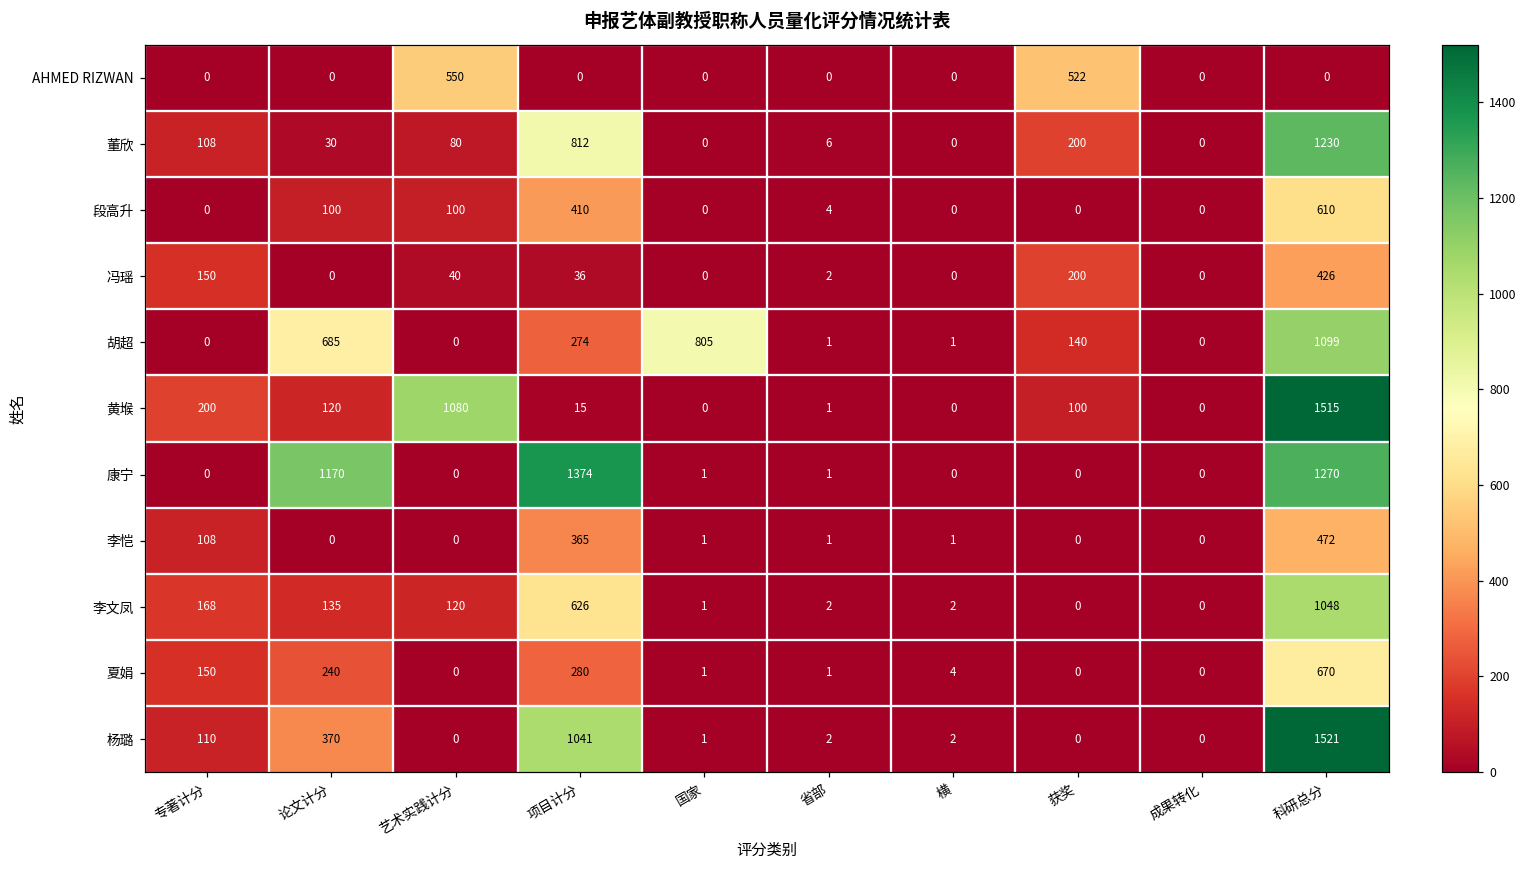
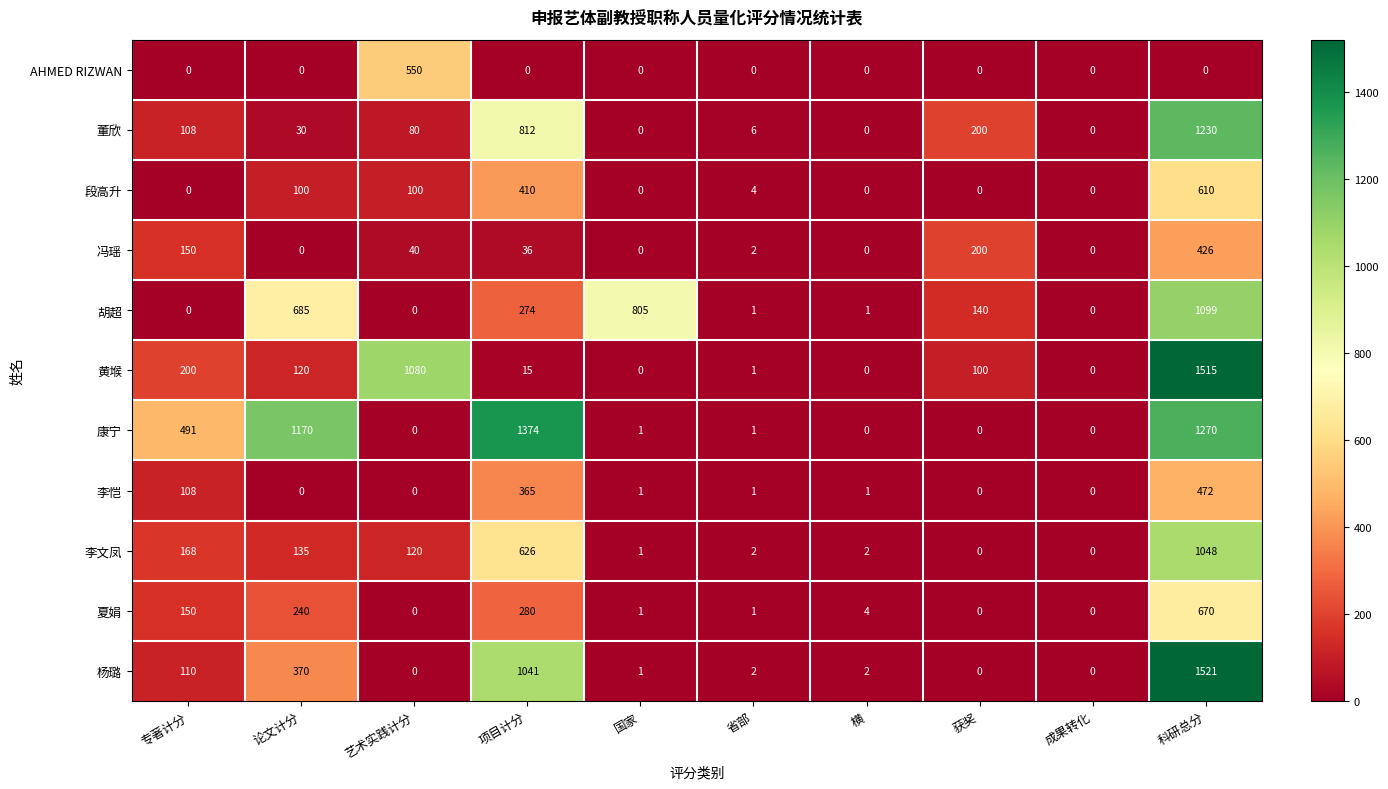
  {
    "AHMED RIZWAN": {
      "专著计分": 0,
      "论文计分": 0,
      "艺术实践计分": 550,
      "项目计分": 0,
      "国家": 0,
      "省部": 0,
      "横": 0,
-     "获奖": 522,
+     "获奖": 0,
      "成果转化": 0,
      "科研总分": 0
    },
    "董欣": {
      "专著计分": 108,
      "论文计分": 30,
      "艺术实践计分": 80,
      "项目计分": 812,
      "国家": 0,
      "省部": 6,
      "横": 0,
      "获奖": 200,
      "成果转化": 0,
      "科研总分": 1230
    },
    "段高升": {
      "专著计分": 0,
      "论文计分": 100,
      "艺术实践计分": 100,
      "项目计分": 410,
      "国家": 0,
      "省部": 4,
      "横": 0,
      "获奖": 0,
      "成果转化": 0,
      "科研总分": 610
    },
    "冯瑶": {
      "专著计分": 150,
      "论文计分": 0,
      "艺术实践计分": 40,
      "项目计分": 36,
      "国家": 0,
      "省部": 2,
      "横": 0,
      "获奖": 200,
      "成果转化": 0,
      "科研总分": 426
    },
    "胡超": {
      "专著计分": 0,
      "论文计分": 685,
      "艺术实践计分": 0,
      "项目计分": 274,
      "国家": 805,
      "省部": 1,
      "横": 1,
      "获奖": 140,
      "成果转化": 0,
      "科研总分": 1099
    },
    "黄堠": {
      "专著计分": 200,
      "论文计分": 120,
      "艺术实践计分": 1080,
      "项目计分": 15,
      "国家": 0,
      "省部": 1,
      "横": 0,
      "获奖": 100,
      "成果转化": 0,
      "科研总分": 1515
    },
    "康宁": {
-     "专著计分": 0,
+     "专著计分": 491,
      "论文计分": 1170,
      "艺术实践计分": 0,
      "项目计分": 1374,
      "国家": 1,
      "省部": 1,
      "横": 0,
      "获奖": 0,
      "成果转化": 0,
      "科研总分": 1270
    },
    "李恺": {
      "专著计分": 108,
      "论文计分": 0,
      "艺术实践计分": 0,
      "项目计分": 365,
      "国家": 1,
      "省部": 1,
      "横": 1,
      "获奖": 0,
      "成果转化": 0,
      "科研总分": 472
    },
    "李文凤": {
      "专著计分": 168,
      "论文计分": 135,
      "艺术实践计分": 120,
      "项目计分": 626,
      "国家": 1,
      "省部": 2,
      "横": 2,
      "获奖": 0,
      "成果转化": 0,
      "科研总分": 1048
    },
    "夏娟": {
      "专著计分": 150,
      "论文计分": 240,
      "艺术实践计分": 0,
      "项目计分": 280,
      "国家": 1,
      "省部": 1,
      "横": 4,
      "获奖": 0,
      "成果转化": 0,
      "科研总分": 670
    },
    "杨璐": {
      "专著计分": 110,
      "论文计分": 370,
      "艺术实践计分": 0,
      "项目计分": 1041,
      "国家": 1,
      "省部": 2,
      "横": 2,
      "获奖": 0,
      "成果转化": 0,
      "科研总分": 1521
    }
  }
